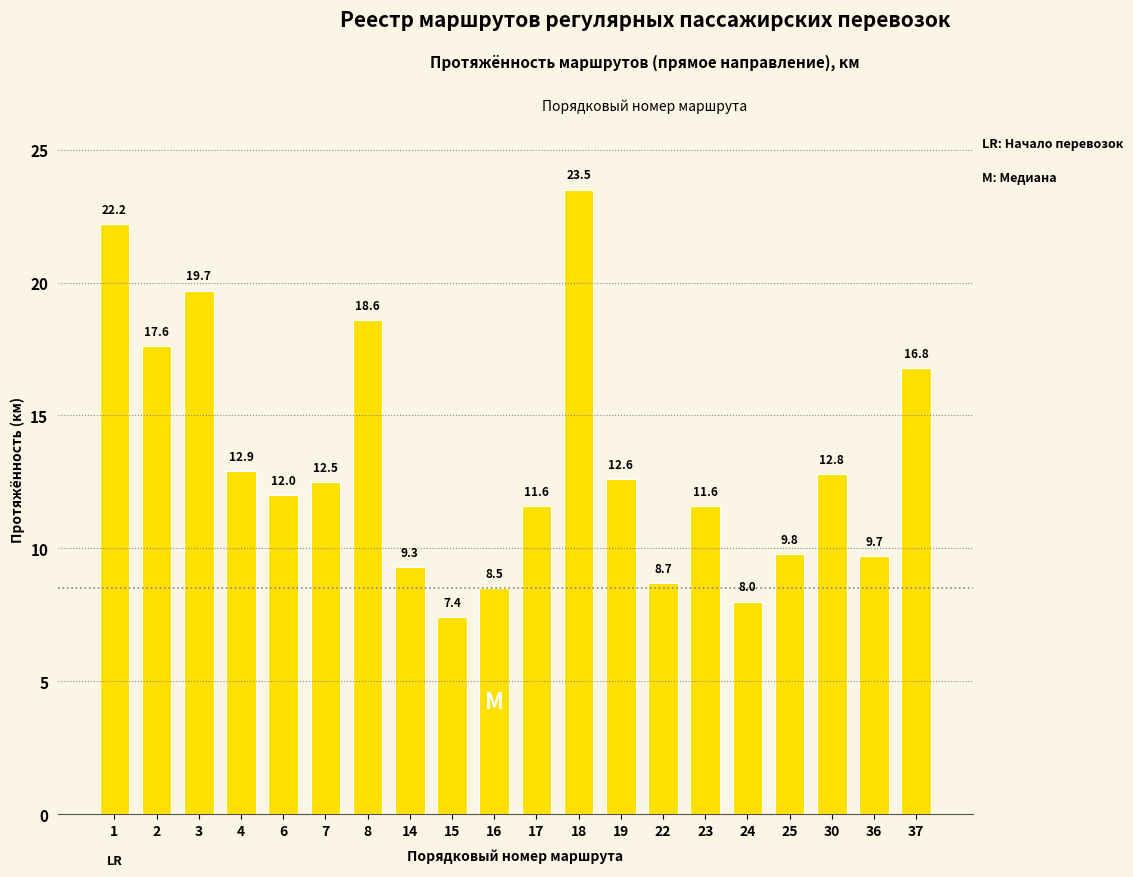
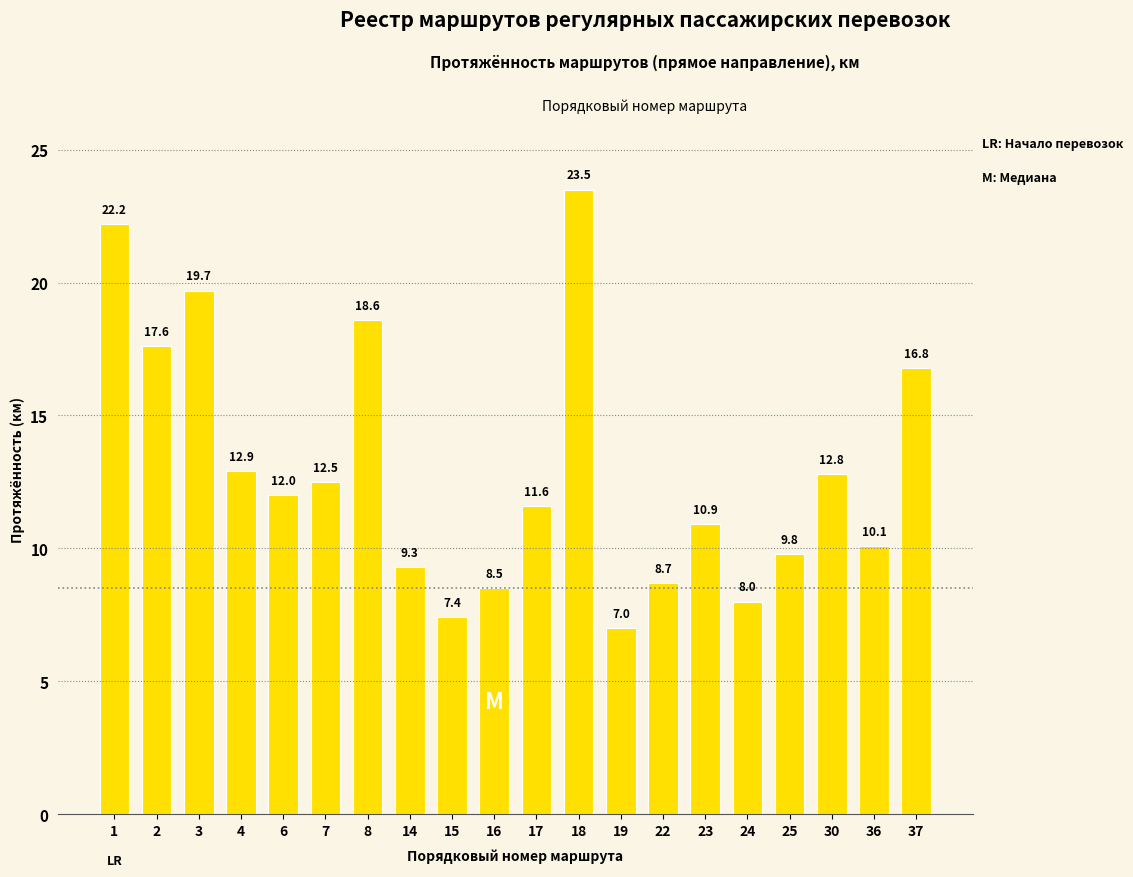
  {
    "1": 22.2,
    "2": 17.6,
    "3": 19.7,
    "4": 12.9,
    "6": 12.0,
    "7": 12.5,
    "8": 18.6,
    "14": 9.3,
    "15": 7.4,
    "16": 8.5,
    "17": 11.6,
    "18": 23.5,
-   "19": 12.6,
+   "19": 7.0,
    "22": 8.7,
-   "23": 11.6,
+   "23": 10.9,
    "24": 8.0,
    "25": 9.8,
    "30": 12.8,
-   "36": 9.7,
+   "36": 10.1,
    "37": 16.8
  }
